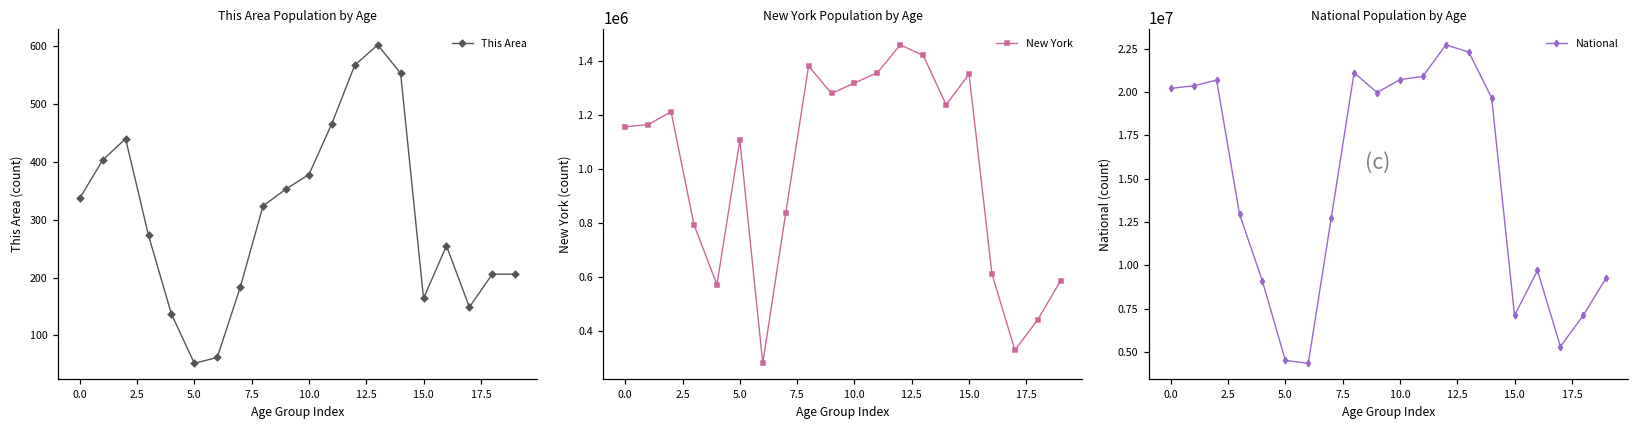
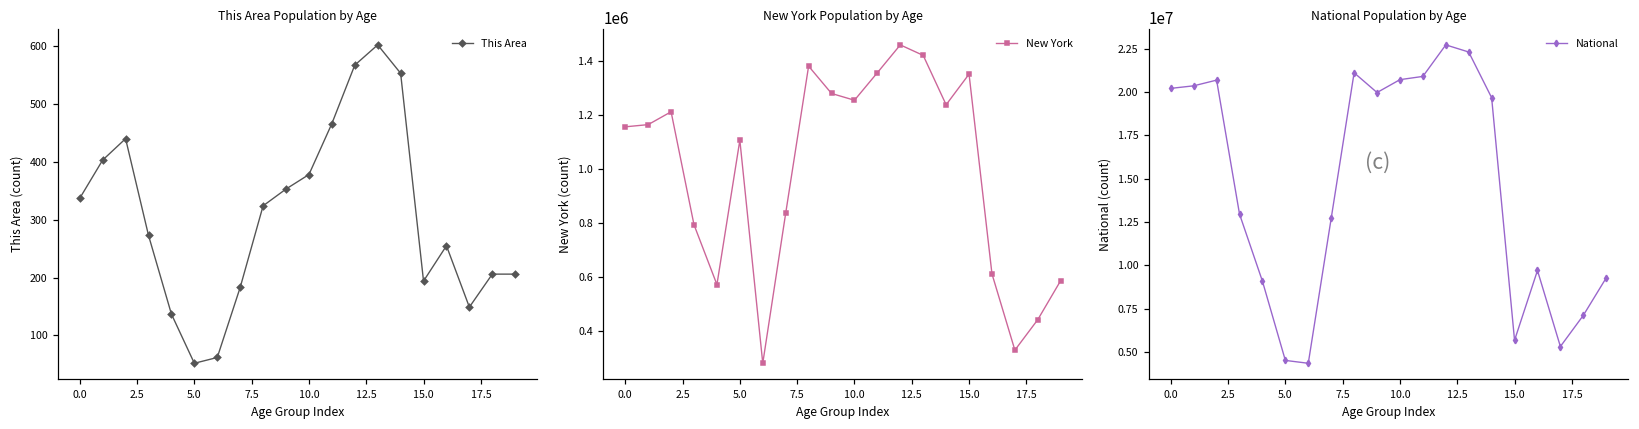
  {
    "This Area Population by Age": {
      "0.0": 340,
      "5.0": 50,
      "10.0": 380,
-     "15.0": 160
+     "15.0": 190
    },
    "New York Population by Age": {
      "0.0": 1160000,
      "5.0": 1110000,
-     "10.0": 1320000,
+     "10.0": 1250000,
      "15.0": 1350000
    },
    "National Population by Age": {
      "0.0": 20200000,
      "5.0": 4500000,
      "10.0": 20700000,
-     "15.0": 7100000
+     "15.0": 5700000
    }
  }
